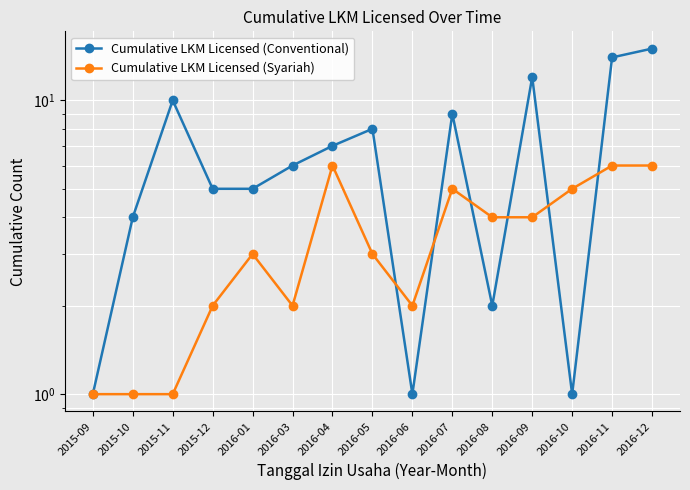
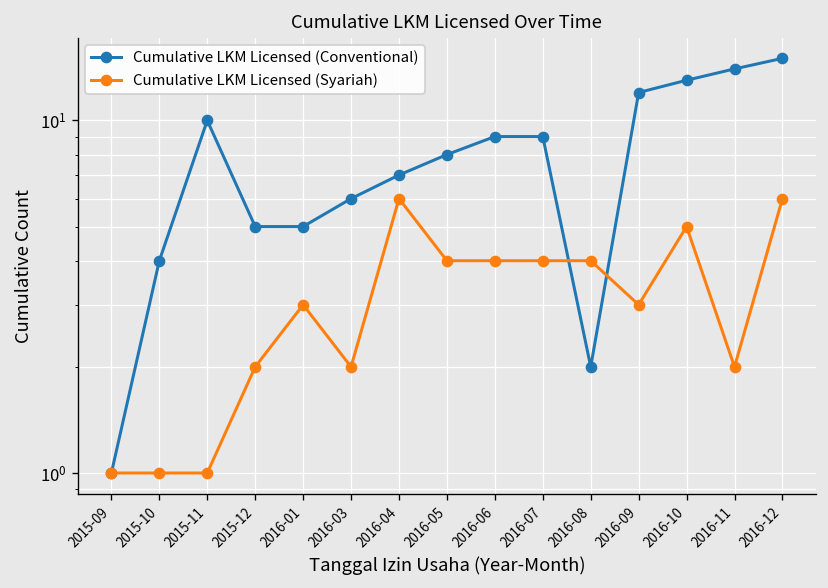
  {
    "Cumulative LKM Licensed (Conventional)": {
      "2015-10": 4,
      "2015-11": 10,
      "2015-12": 5,
      "2016-01": 5,
      "2016-03": 6,
      "2016-04": 7,
      "2016-05": 8,
-     "2016-06": 1,
+     "2016-06": 9,
      "2016-07": 9,
      "2016-08": 2,
      "2016-09": 12,
-     "2016-10": 1,
+     "2016-10": 13,
      "2016-11": 14,
      "2016-12": 15
    },
    "Cumulative LKM Licensed (Syariah)": {
      "2015-10": 1,
      "2015-11": 1,
      "2015-12": 2,
      "2016-01": 3,
      "2016-03": 2,
      "2016-04": 6,
-     "2016-05": 3,
-     "2016-06": 2,
-     "2016-07": 5,
+     "2016-05": 4,
+     "2016-06": 4,
+     "2016-07": 4,
      "2016-08": 4,
-     "2016-09": 4,
+     "2016-09": 3,
      "2016-10": 5,
-     "2016-11": 6,
+     "2016-11": 2,
      "2016-12": 6
    }
  }
